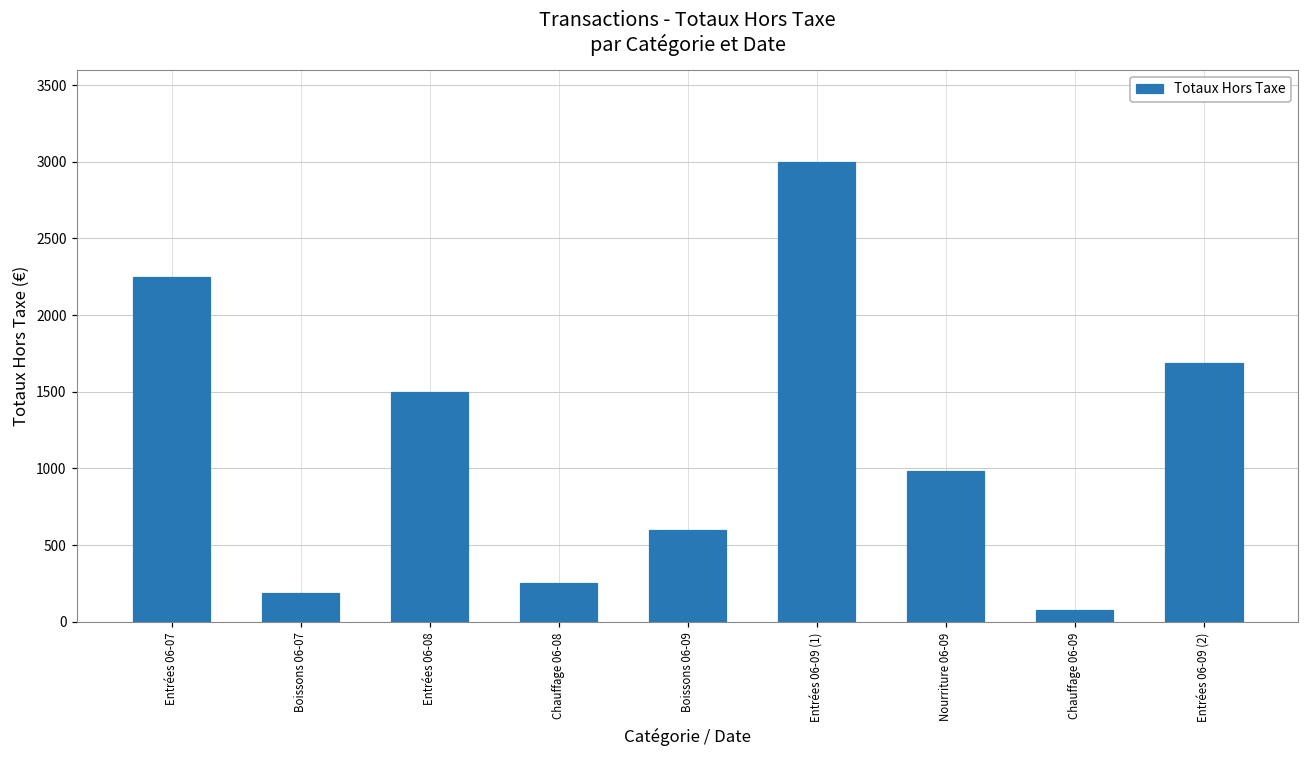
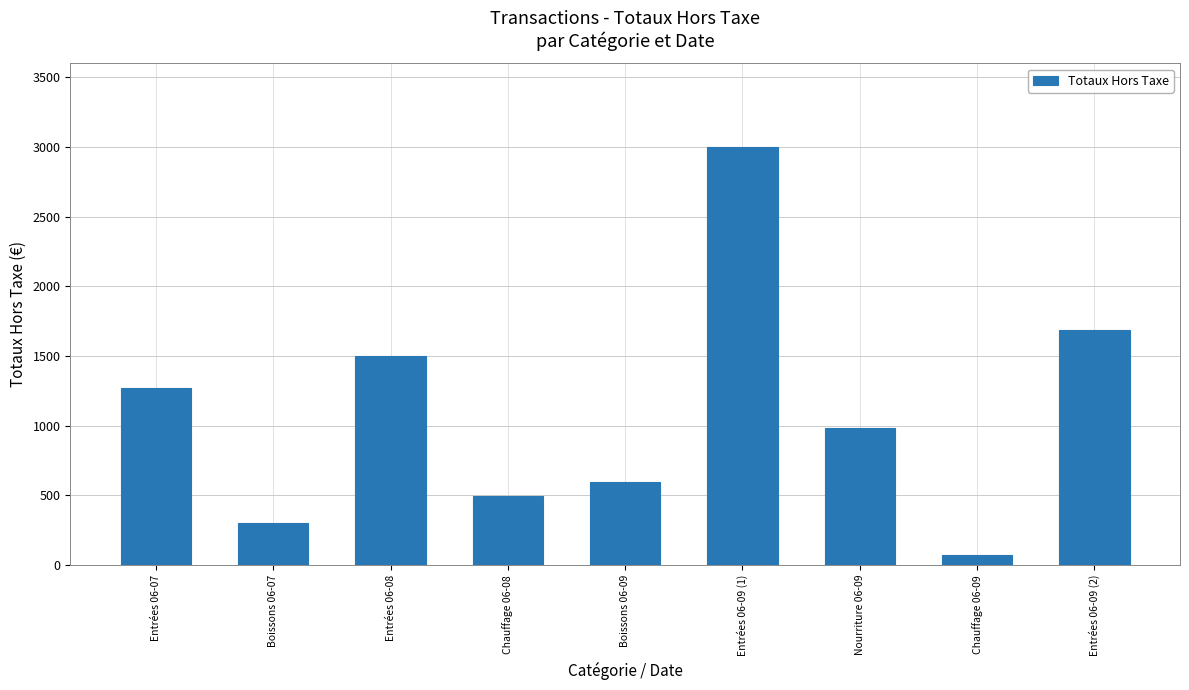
  {
-   "Entrées 06-07": 2250,
-   "Boissons 06-07": 190,
+   "Entrées 06-07": 1270,
+   "Boissons 06-07": 300,
    "Entrées 06-08": 1500,
-   "Chauffage 06-08": 250,
+   "Chauffage 06-08": 490,
    "Boissons 06-09": 600,
    "Entrées 06-09 (1)": 3000,
    "Nourriture 06-09": 990,
    "Chauffage 06-09": 80,
    "Entrées 06-09 (2)": 1690
  }
